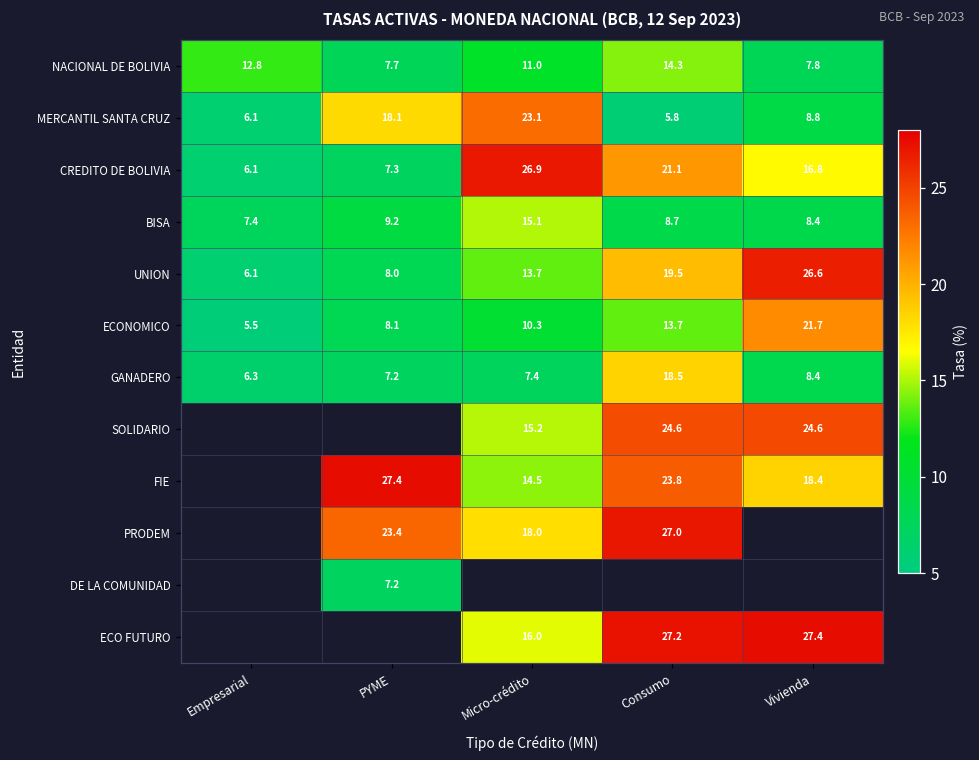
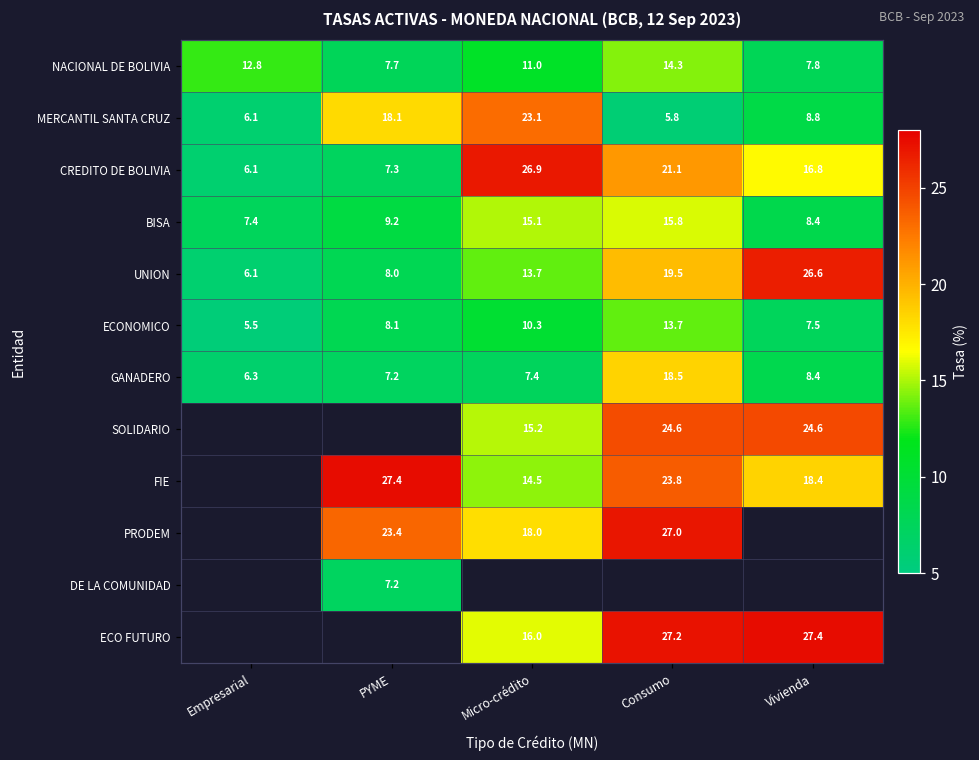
  {
    "NACIONAL DE BOLIVIA": {
      "Empresarial": 12.8,
      "PYME": 7.7,
      "Micro-crédito": 11.0,
      "Consumo": 14.3,
      "Vivienda": 7.8
    },
    "MERCANTIL SANTA CRUZ": {
      "Empresarial": 6.1,
      "PYME": 18.1,
      "Micro-crédito": 23.1,
      "Consumo": 5.8,
      "Vivienda": 8.8
    },
    "CREDITO DE BOLIVIA": {
      "Empresarial": 6.1,
      "PYME": 7.3,
      "Micro-crédito": 26.9,
      "Consumo": 21.1,
      "Vivienda": 16.8
    },
    "BISA": {
      "Empresarial": 7.4,
      "PYME": 9.2,
      "Micro-crédito": 15.1,
-     "Consumo": 8.7,
+     "Consumo": 15.8,
      "Vivienda": 8.4
    },
    "UNION": {
      "Empresarial": 6.1,
      "PYME": 8.0,
      "Micro-crédito": 13.7,
      "Consumo": 19.5,
      "Vivienda": 26.6
    },
    "ECONOMICO": {
      "Empresarial": 5.5,
      "PYME": 8.1,
      "Micro-crédito": 10.3,
      "Consumo": 13.7,
-     "Vivienda": 21.7
+     "Vivienda": 7.5
    },
    "GANADERO": {
      "Empresarial": 6.3,
      "PYME": 7.2,
      "Micro-crédito": 7.4,
      "Consumo": 18.5,
      "Vivienda": 8.4
    },
    "SOLIDARIO": {
      "Micro-crédito": 15.2,
      "Consumo": 24.6,
      "Vivienda": 24.6
    },
    "FIE": {
      "PYME": 27.4,
      "Micro-crédito": 14.5,
      "Consumo": 23.8,
      "Vivienda": 18.4
    },
    "PRODEM": {
      "PYME": 23.4,
      "Micro-crédito": 18.0,
      "Consumo": 27.0
    },
    "DE LA COMUNIDAD": {
      "PYME": 7.2
    },
    "ECO FUTURO": {
      "Micro-crédito": 16.0,
      "Consumo": 27.2,
      "Vivienda": 27.4
    }
  }
